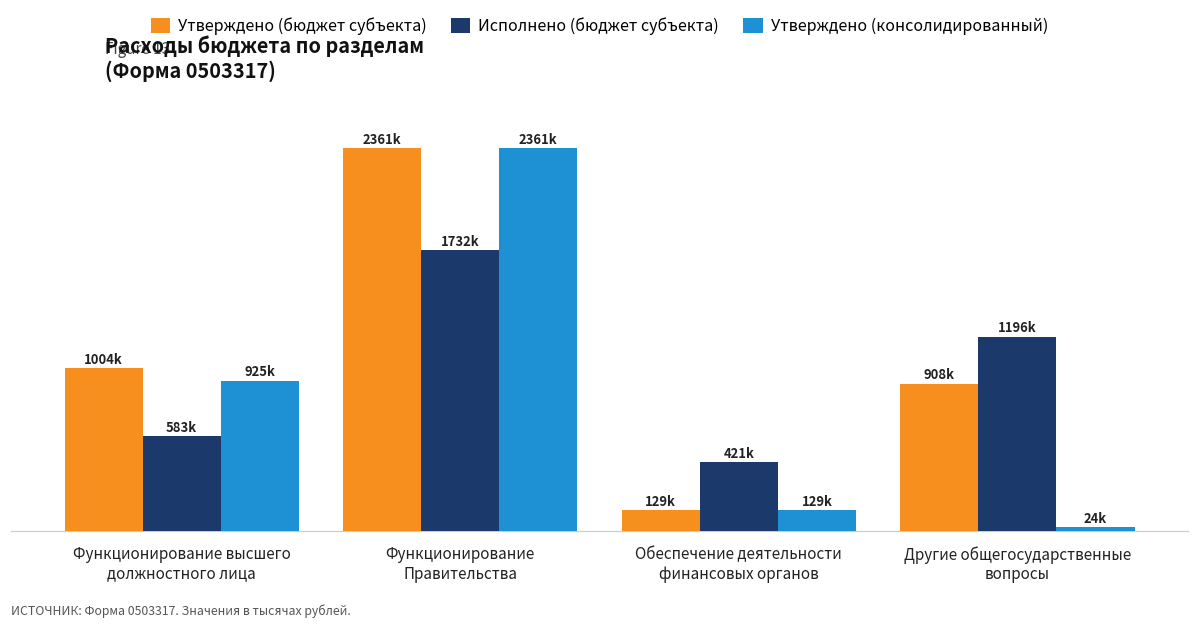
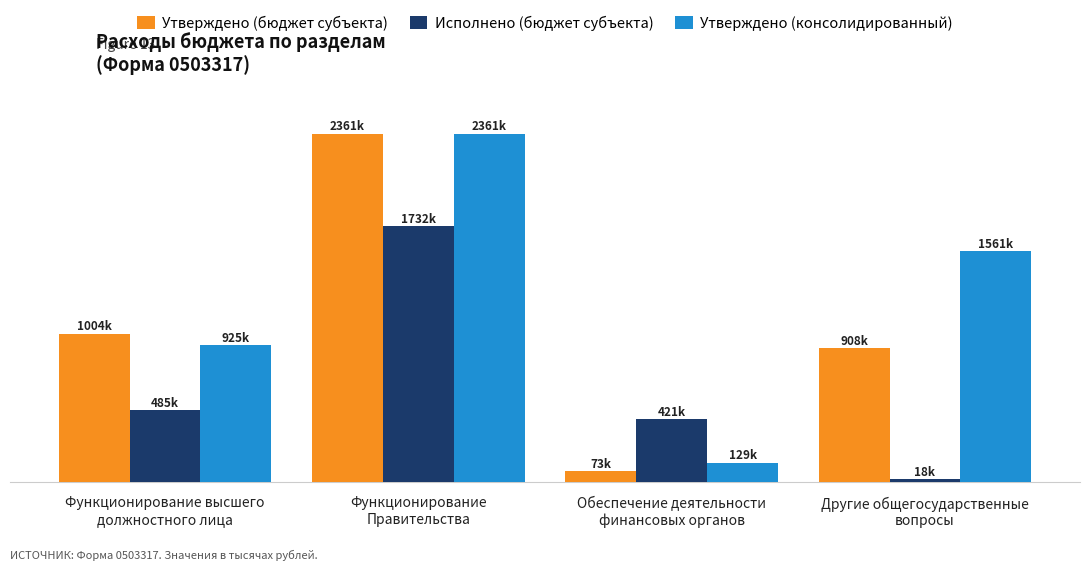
  {
    "Утверждено (бюджет субъекта)": {
      "Функционирование высшего должностного лица": "1004k",
      "Функционирование Правительства": "2361k",
-     "Обеспечение деятельности финансовых органов": "129k",
+     "Обеспечение деятельности финансовых органов": "73k",
      "Другие общегосударственные вопросы": "908k"
    },
    "Исполнено (бюджет субъекта)": {
-     "Функционирование высшего должностного лица": "583k",
+     "Функционирование высшего должностного лица": "485k",
      "Функционирование Правительства": "1732k",
      "Обеспечение деятельности финансовых органов": "421k",
-     "Другие общегосударственные вопросы": "1196k"
+     "Другие общегосударственные вопросы": "18k"
    },
    "Утверждено (консолидированный)": {
      "Функционирование высшего должностного лица": "925k",
      "Функционирование Правительства": "2361k",
      "Обеспечение деятельности финансовых органов": "129k",
-     "Другие общегосударственные вопросы": "24k"
+     "Другие общегосударственные вопросы": "1561k"
    }
  }
